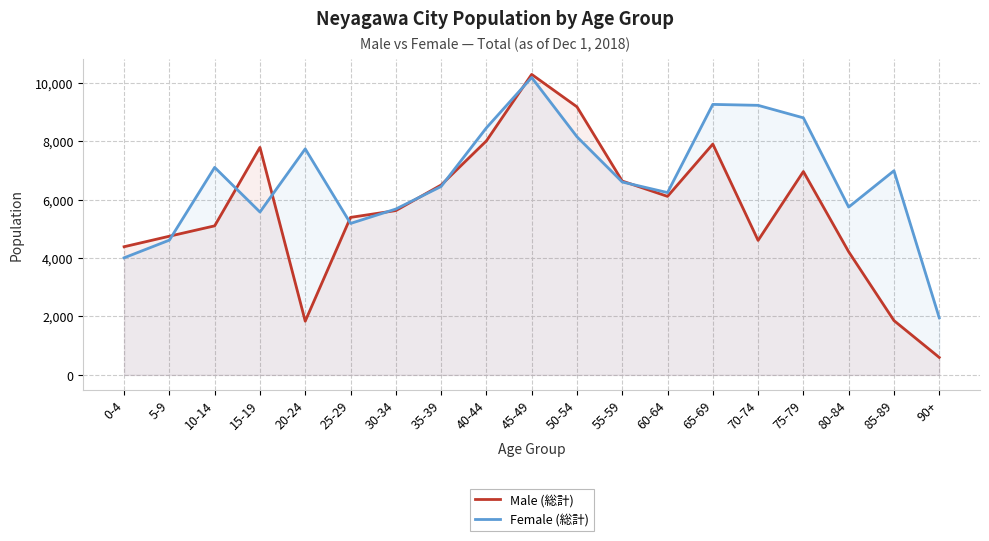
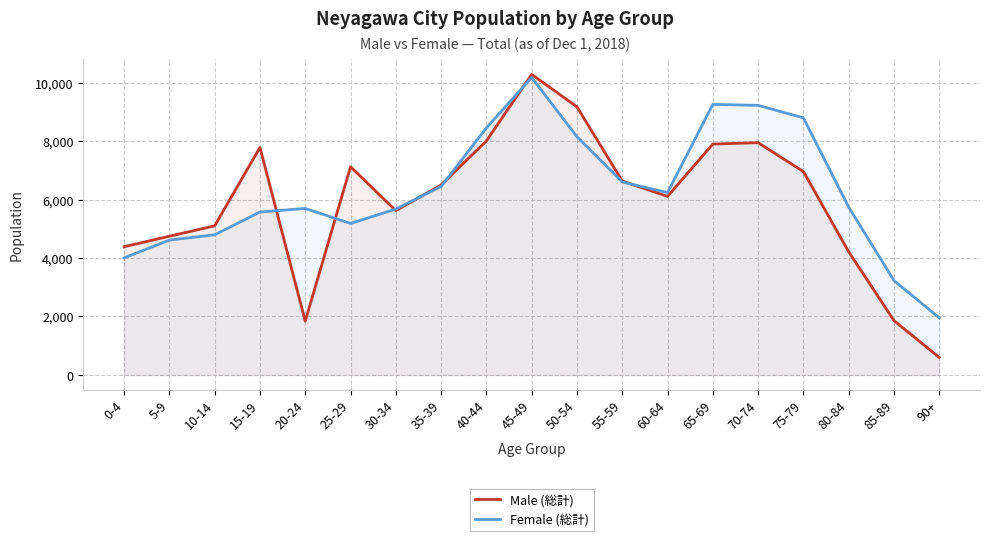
  {
    "Male (総計)": {
      "0-4": "4,400",
      "5-9": "4,700",
      "10-14": "5,100",
      "15-19": "7,800",
      "20-24": "1,800",
-     "25-29": "5,400",
+     "25-29": "7,100",
      "40-44": "8,000",
      "45-49": "10,300",
      "50-54": "9,200",
      "60-64": "6,100",
      "65-69": "7,900",
-     "70-74": "4,600",
+     "70-74": "7,900",
      "75-79": "7,000",
      "80-84": "4,200",
      "85-89": "1,900",
      "90+": "600"
    },
    "Female (総計)": {
      "0-4": "4,000",
      "5-9": "4,600",
-     "10-14": "7,100",
+     "10-14": "4,800",
      "15-19": "5,600",
-     "20-24": "7,700",
+     "20-24": "5,700",
      "25-29": "5,200",
      "40-44": "8,500",
      "45-49": "10,200",
      "50-54": "8,100",
      "60-64": "6,200",
      "65-69": "9,300",
      "70-74": "9,200",
      "75-79": "8,800",
      "80-84": "5,700",
-     "85-89": "7,000",
+     "85-89": "3,200",
      "90+": "2,000"
    }
  }
